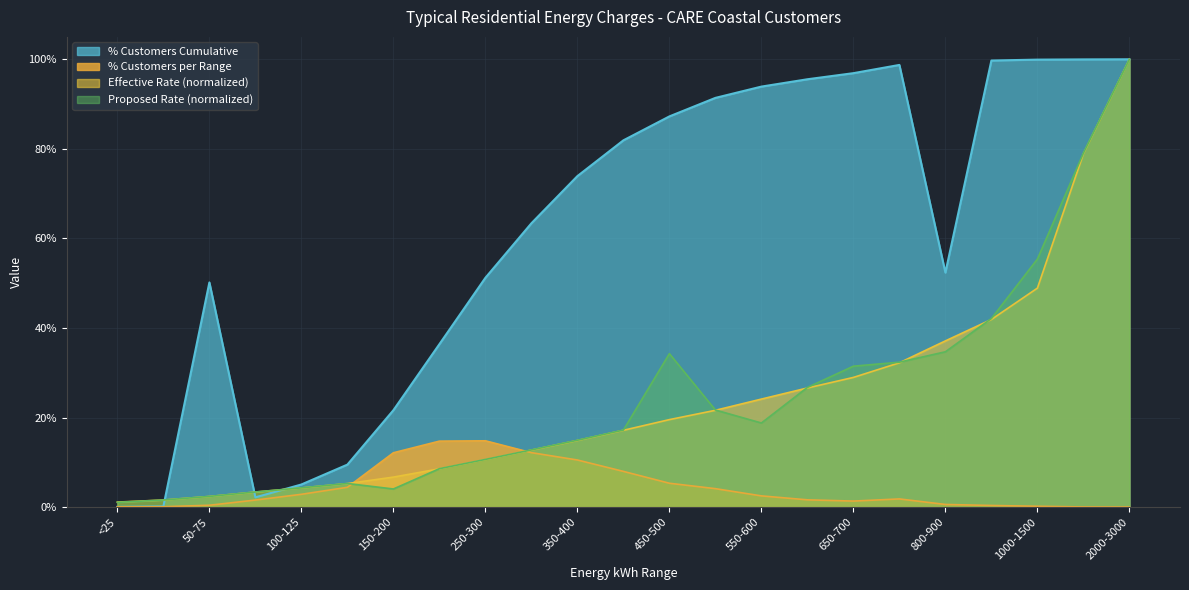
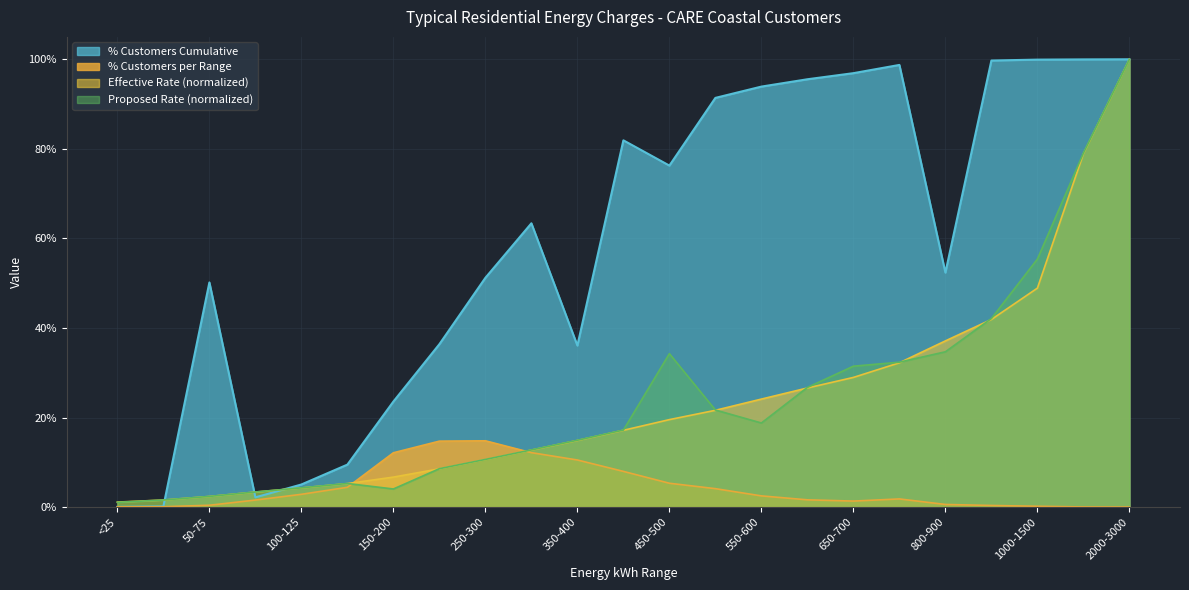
  {
    "% Customers Cumulative": {
      "50-75": "50%",
      "100-125": "5%",
-     "150-200": "22%",
+     "150-200": "24%",
      "250-300": "51%",
-     "350-400": "74%",
-     "450-500": "87%",
+     "350-400": "36%",
+     "450-500": "76%",
      "550-600": "94%",
      "650-700": "97%",
      "800-900": "52%",
      "1000-1500": "100%"
    },
    "Proposed Rate (normalized)": {
      "150-200": "4%",
      "450-500": "34%",
      "550-600": "19%",
      "650-700": "31%",
      "800-900": "35%",
      "1000-1500": "55%"
    }
  }
